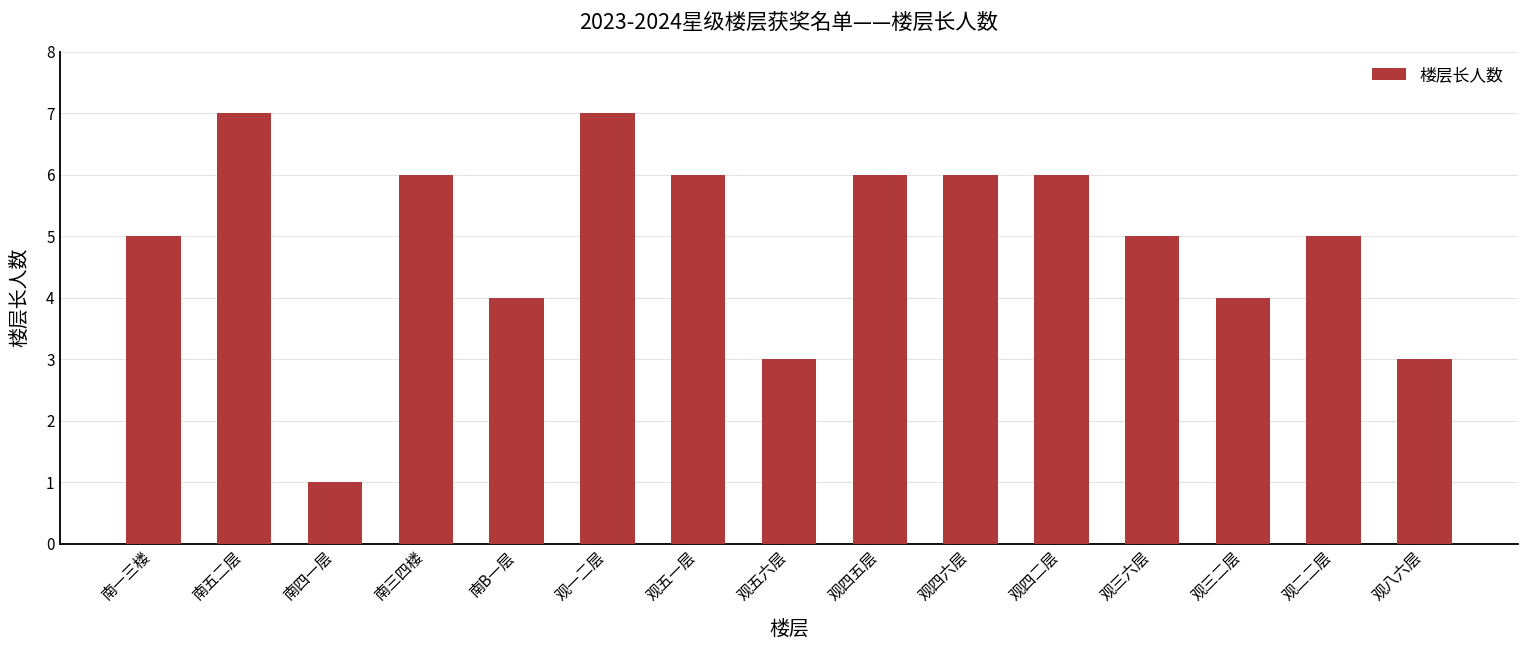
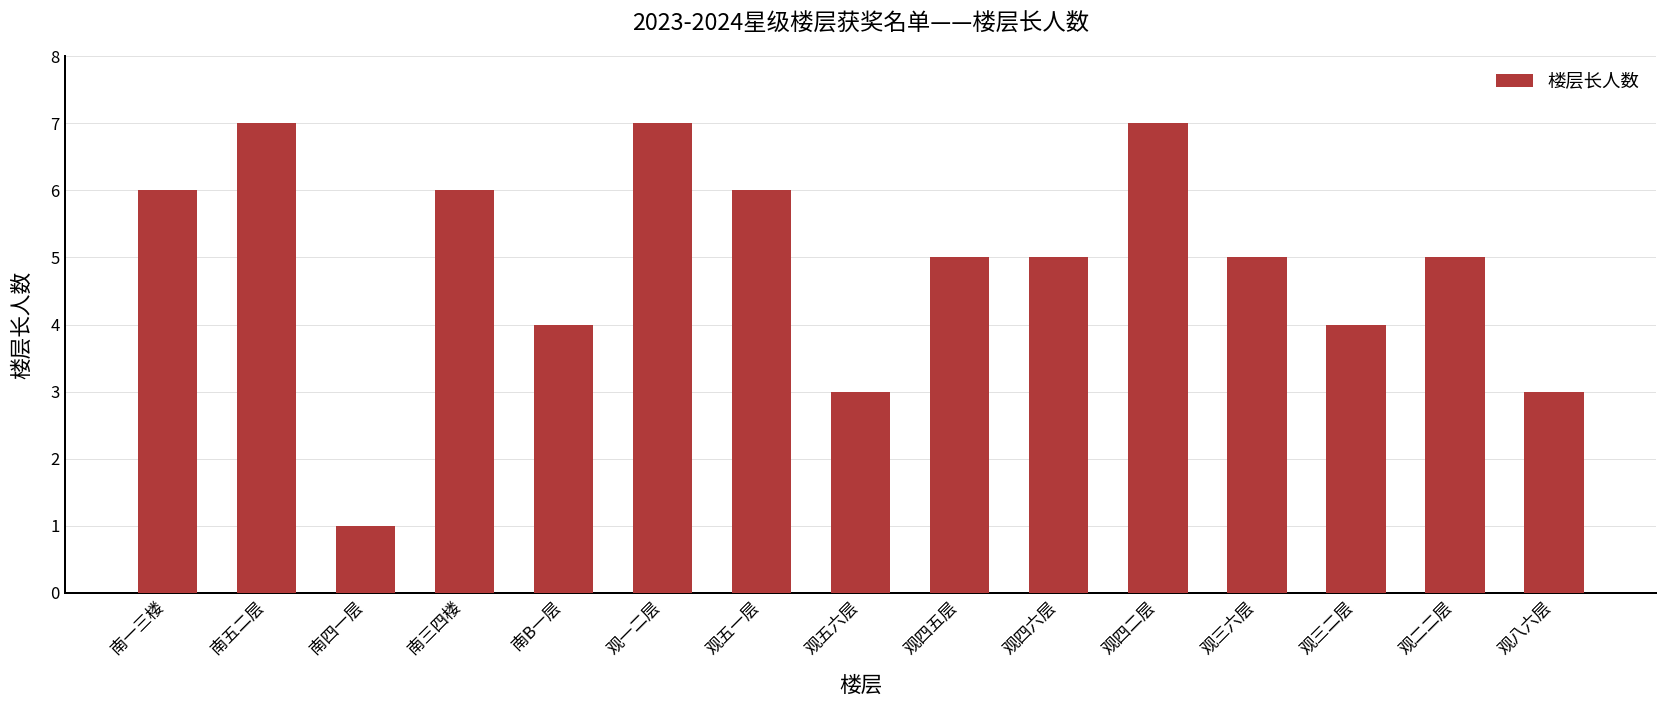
  {
-   "南一三楼": 5,
+   "南一三楼": 6,
    "南五二层": 7,
    "南四一层": 1,
    "南三四楼": 6,
    "南B一层": 4,
    "观一二层": 7,
    "观五一层": 6,
    "观五六层": 3,
-   "观四五层": 6,
-   "观四六层": 6,
-   "观四二层": 6,
+   "观四五层": 5,
+   "观四六层": 5,
+   "观四二层": 7,
    "观三六层": 5,
    "观三二层": 4,
    "观二二层": 5,
    "观八六层": 3
  }
